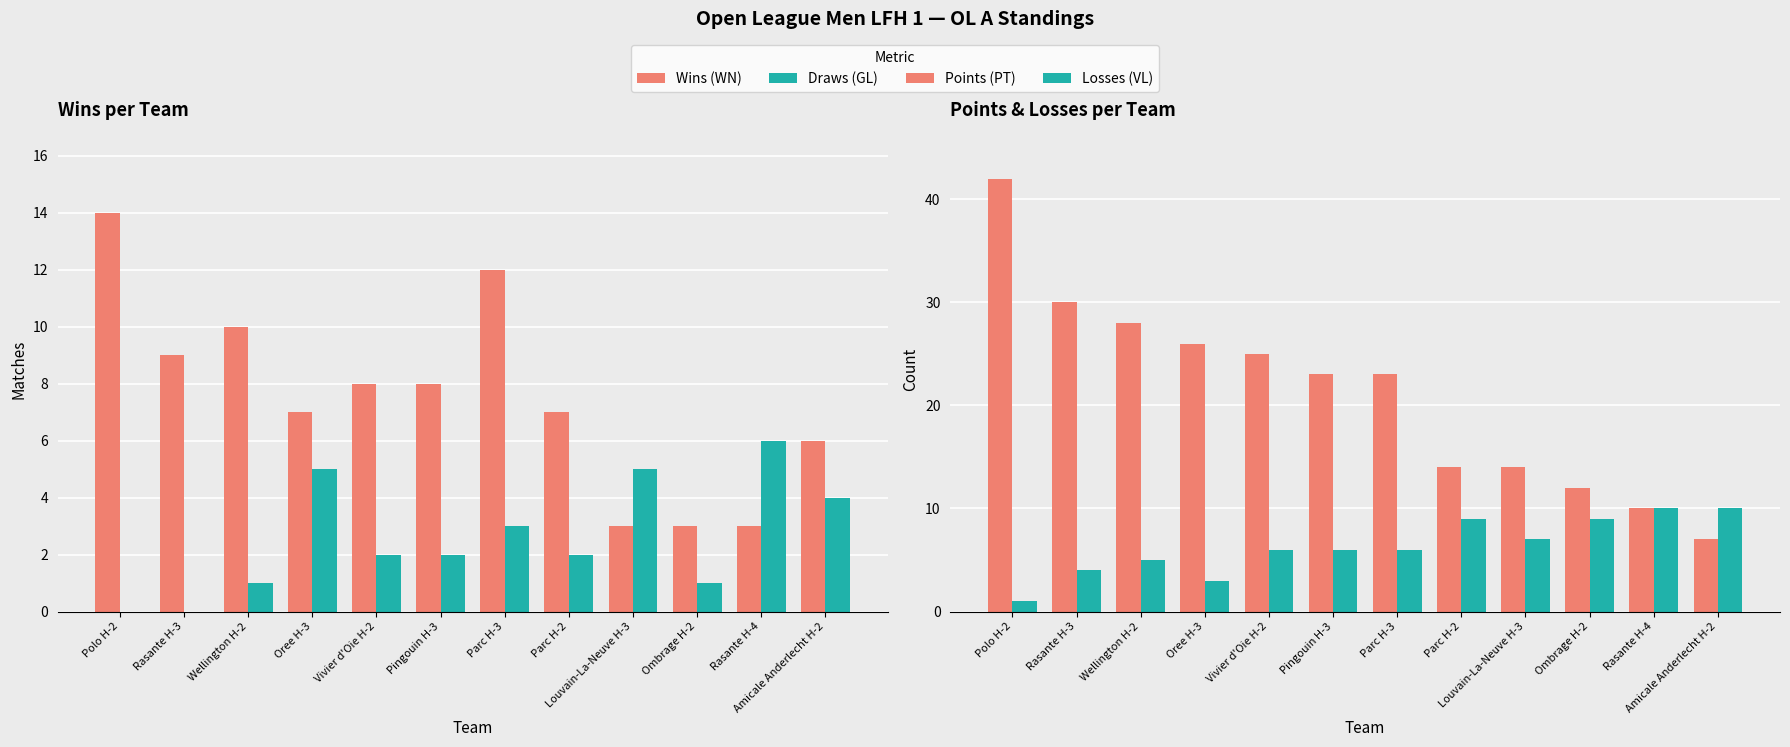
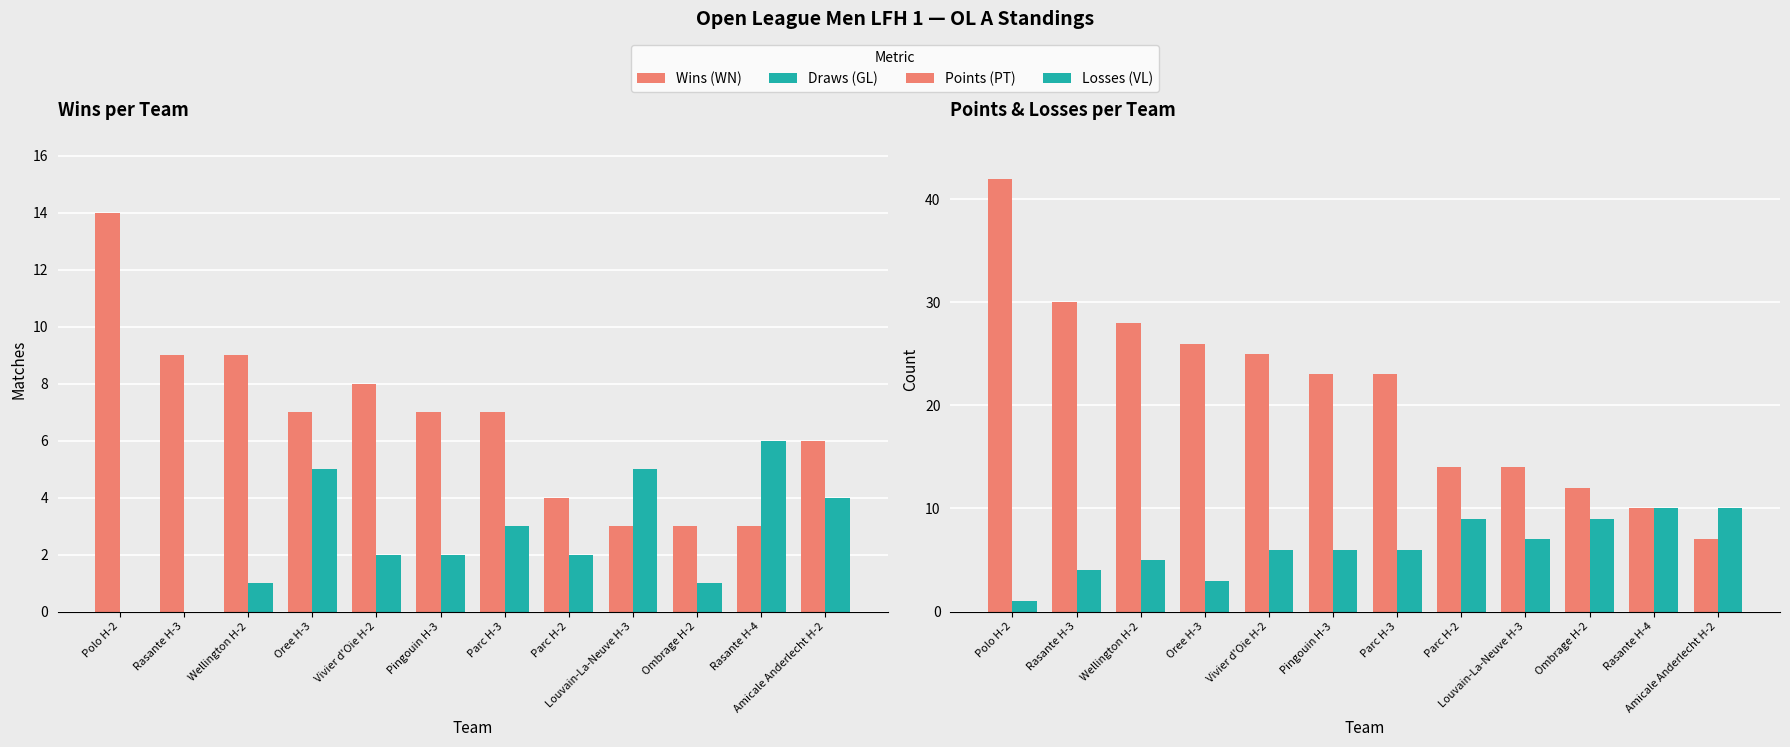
  {
    "Wins per Team": {
      "Wins (WN)": {
        "Polo H-2": 14,
        "Rasante H-3": 9,
-       "Wellington H-2": 10,
+       "Wellington H-2": 9,
        "Oree H-3": 7,
        "Vivier d'Oie H-2": 8,
-       "Pingouin H-3": 8,
-       "Parc H-3": 12,
-       "Parc H-2": 7,
+       "Pingouin H-3": 7,
+       "Parc H-3": 7,
+       "Parc H-2": 4,
        "Louvain-La-Neuve H-3": 3,
        "Ombrage H-2": 3,
        "Rasante H-4": 3,
        "Amicale Anderlecht H-2": 6
      },
      "Draws (GL)": {
        "Polo H-2": 0,
        "Rasante H-3": 0,
        "Wellington H-2": 1,
        "Oree H-3": 5,
        "Vivier d'Oie H-2": 2,
        "Pingouin H-3": 2,
        "Parc H-3": 3,
        "Parc H-2": 2,
        "Louvain-La-Neuve H-3": 5,
        "Ombrage H-2": 1,
        "Rasante H-4": 6,
        "Amicale Anderlecht H-2": 4
      }
    },
    "Points & Losses per Team": {
      "Points (PT)": {
        "Polo H-2": 42.0,
        "Rasante H-3": 30.0,
        "Wellington H-2": 28.0,
        "Oree H-3": 26.0,
        "Vivier d'Oie H-2": 25.0,
        "Pingouin H-3": 23.0,
        "Parc H-3": 23.0,
        "Parc H-2": 14.0,
        "Louvain-La-Neuve H-3": 14.0,
        "Ombrage H-2": 12.0,
        "Rasante H-4": 10.0,
        "Amicale Anderlecht H-2": 7.0
      },
      "Losses (VL)": {
        "Polo H-2": 1.0,
        "Rasante H-3": 4.0,
        "Wellington H-2": 5.0,
        "Oree H-3": 3.0,
        "Vivier d'Oie H-2": 6.0,
        "Pingouin H-3": 6.0,
        "Parc H-3": 6.0,
        "Parc H-2": 9.0,
        "Louvain-La-Neuve H-3": 7.0,
        "Ombrage H-2": 9.0,
        "Rasante H-4": 10.0,
        "Amicale Anderlecht H-2": 10.0
      }
    }
  }
